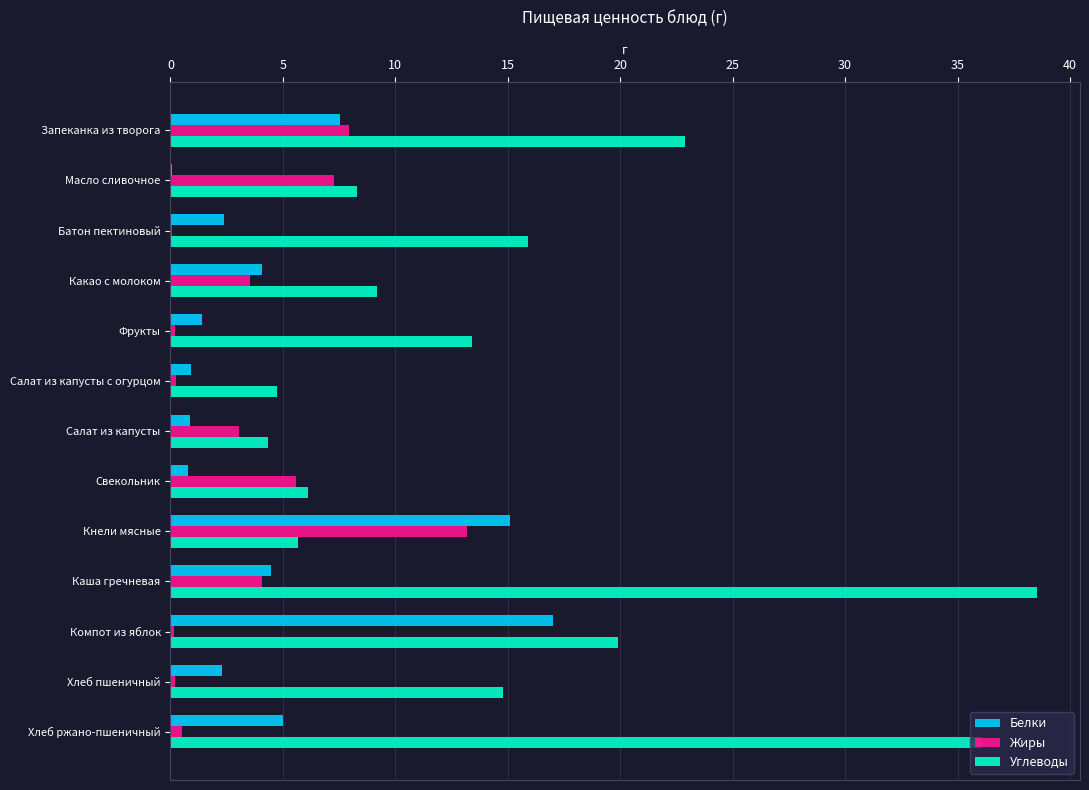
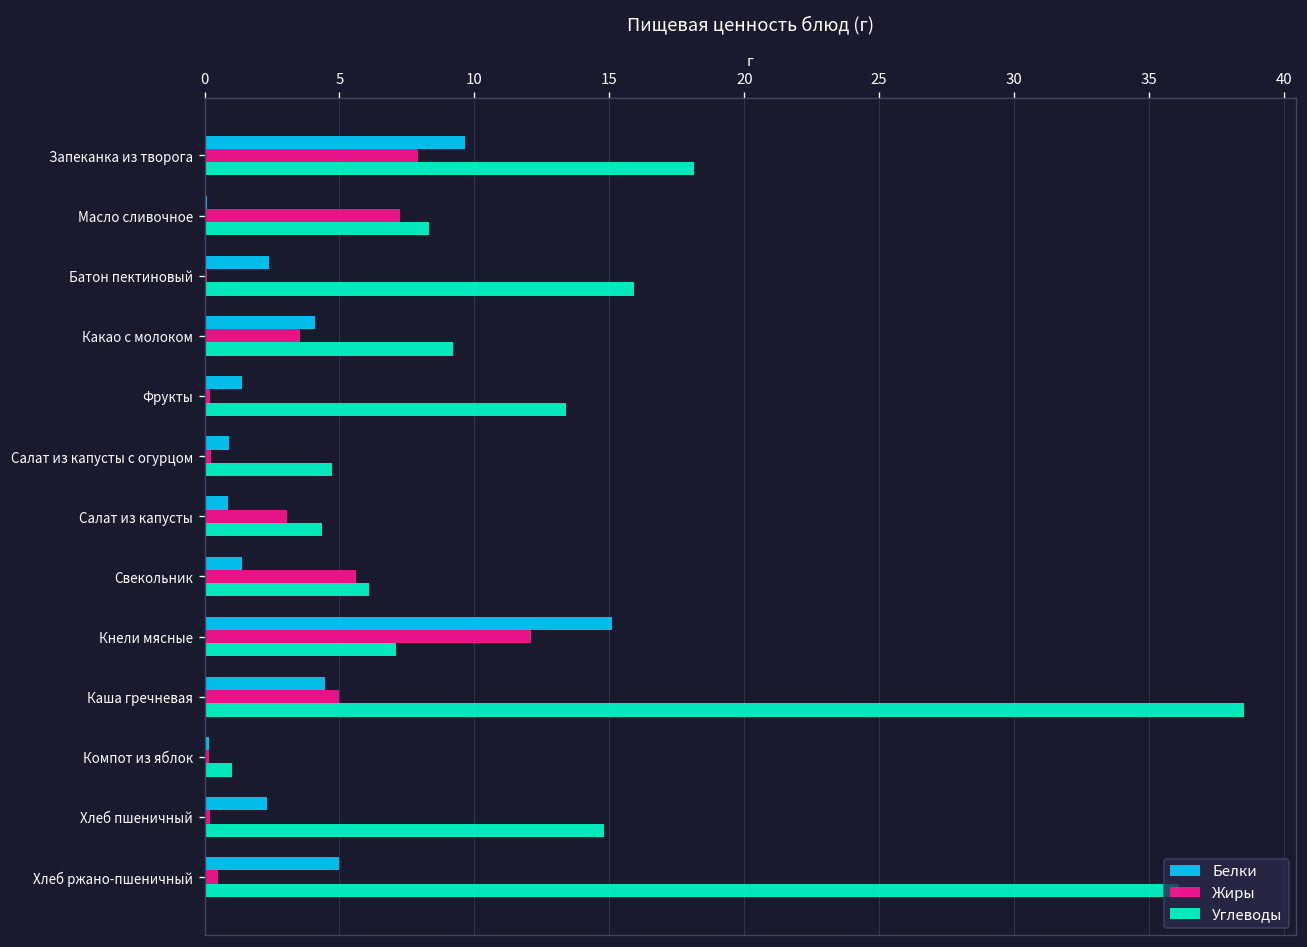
  {
    "Белки": {
-     "Запеканка из творога": 7.5,
+     "Запеканка из творога": 9.6,
      "Батон пектиновый": 2.4,
      "Какао с молоком": 4.1,
      "Фрукты": 1.4,
      "Салат из капусты с огурцом": 0.9,
      "Салат из капусты": 0.9,
-     "Свекольник": 0.8,
+     "Свекольник": 1.4,
      "Кнели мясные": 15.1,
      "Каша гречневая": 4.5,
-     "Компот из яблок": 17.0,
+     "Компот из яблок": 0.2,
      "Хлеб пшеничный": 2.3,
      "Хлеб ржано-пшеничный": 5.0
    },
    "Жиры": {
      "Запеканка из творога": 7.9,
      "Масло сливочное": 7.3,
      "Какао с молоком": 3.5,
      "Фрукты": 0.2,
      "Салат из капусты с огурцом": 0.2,
      "Салат из капусты": 3.1,
      "Свекольник": 5.6,
-     "Кнели мясные": 13.2,
-     "Каша гречневая": 4.1,
+     "Кнели мясные": 12.1,
+     "Каша гречневая": 5.0,
      "Компот из яблок": 0.2,
      "Хлеб пшеничный": 0.2,
      "Хлеб ржано-пшеничный": 0.5
    },
    "Углеводы": {
-     "Запеканка из творога": 22.9,
+     "Запеканка из творога": 18.1,
      "Масло сливочное": 8.3,
      "Батон пектиновый": 15.9,
      "Какао с молоком": 9.2,
      "Фрукты": 13.4,
      "Салат из капусты с огурцом": 4.7,
      "Салат из капусты": 4.4,
      "Свекольник": 6.1,
-     "Кнели мясные": 5.7,
+     "Кнели мясные": 7.1,
      "Каша гречневая": 38.5,
-     "Компот из яблок": 19.9,
+     "Компот из яблок": 1.0,
      "Хлеб пшеничный": 14.8
    }
  }
